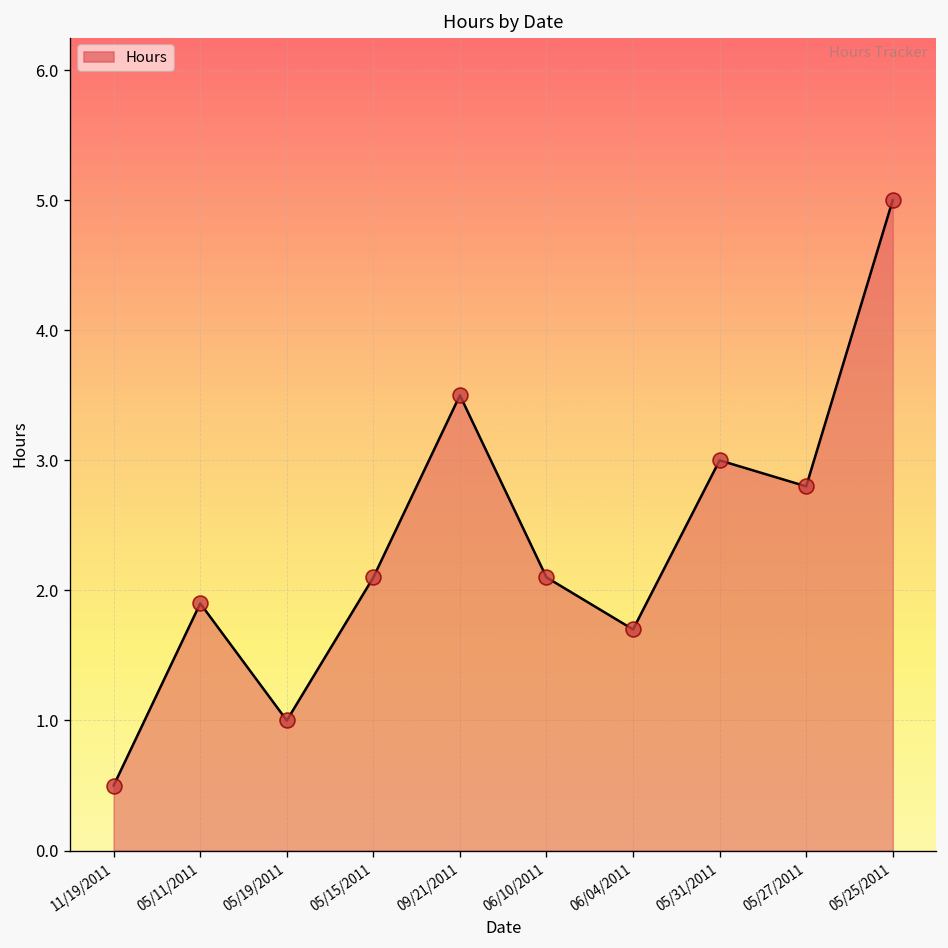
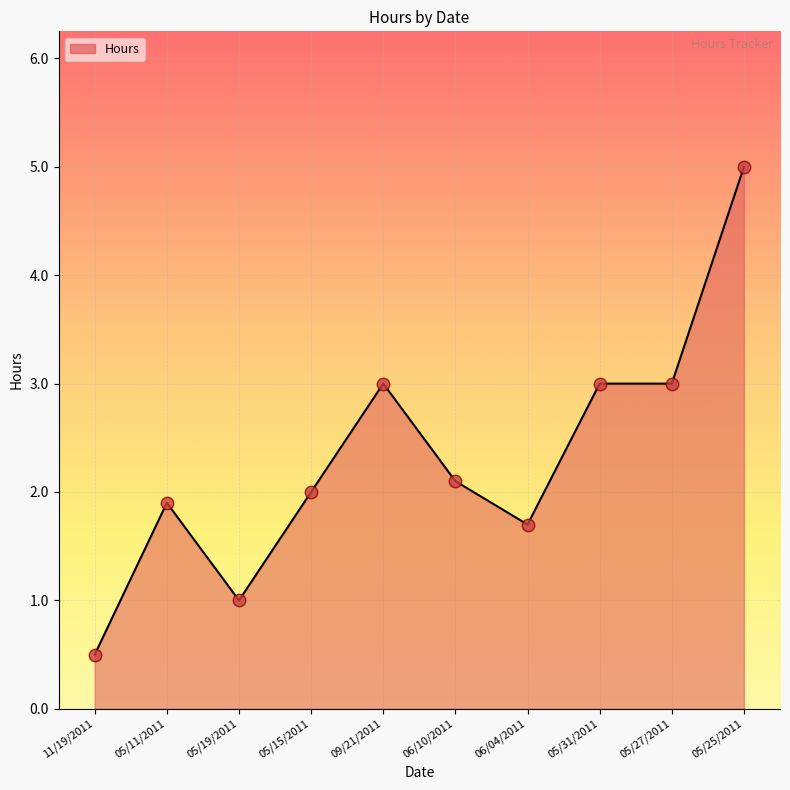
  {
    "11/19/2011": 0.5,
    "05/11/2011": 1.9,
    "05/19/2011": 1.0,
-   "05/15/2011": 2.1,
-   "09/21/2011": 3.5,
+   "05/15/2011": 2.0,
+   "09/21/2011": 3.0,
    "06/10/2011": 2.1,
    "06/04/2011": 1.7,
    "05/31/2011": 3.0,
-   "05/27/2011": 2.8,
+   "05/27/2011": 3.0,
    "05/25/2011": 5.0
  }
